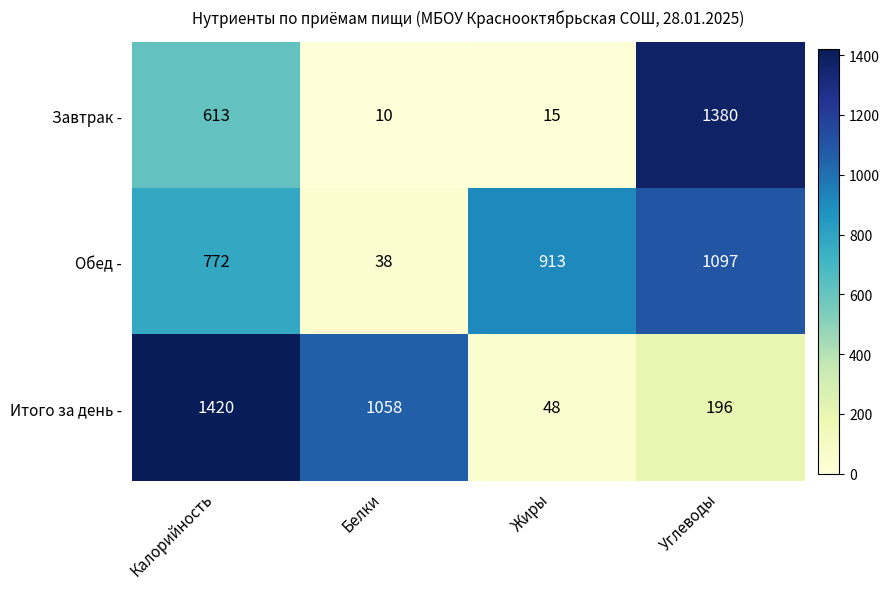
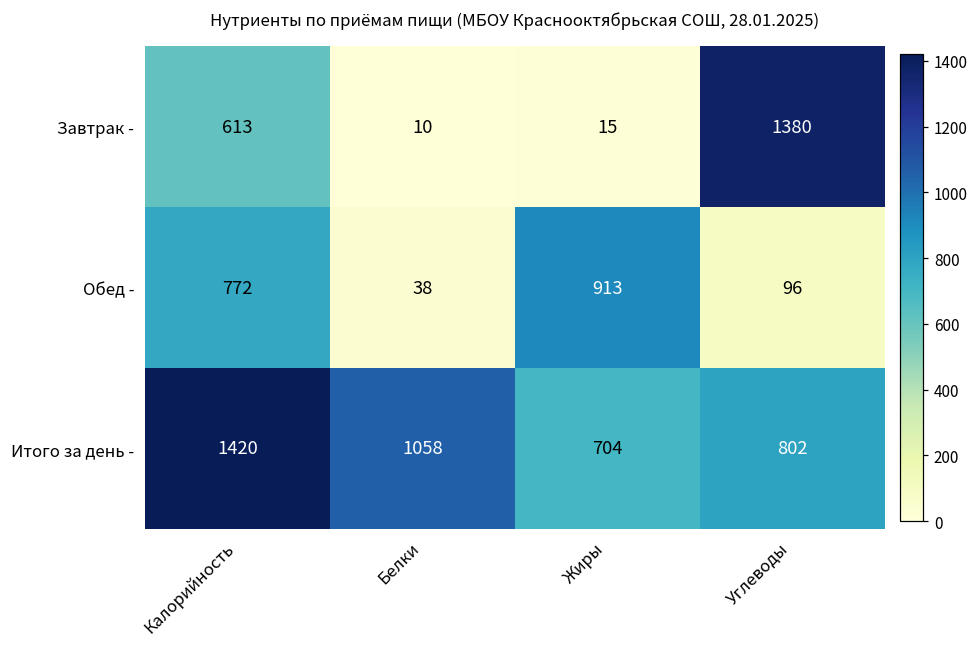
  {
    "Завтрак -": {
      "Калорийность": 613,
      "Белки": 10,
      "Жиры": 15,
      "Углеводы": 1380
    },
    "Обед -": {
      "Калорийность": 772,
      "Белки": 38,
      "Жиры": 913,
-     "Углеводы": 1097
+     "Углеводы": 96
    },
    "Итого за день -": {
      "Калорийность": 1420,
      "Белки": 1058,
-     "Жиры": 48,
-     "Углеводы": 196
+     "Жиры": 704,
+     "Углеводы": 802
    }
  }
